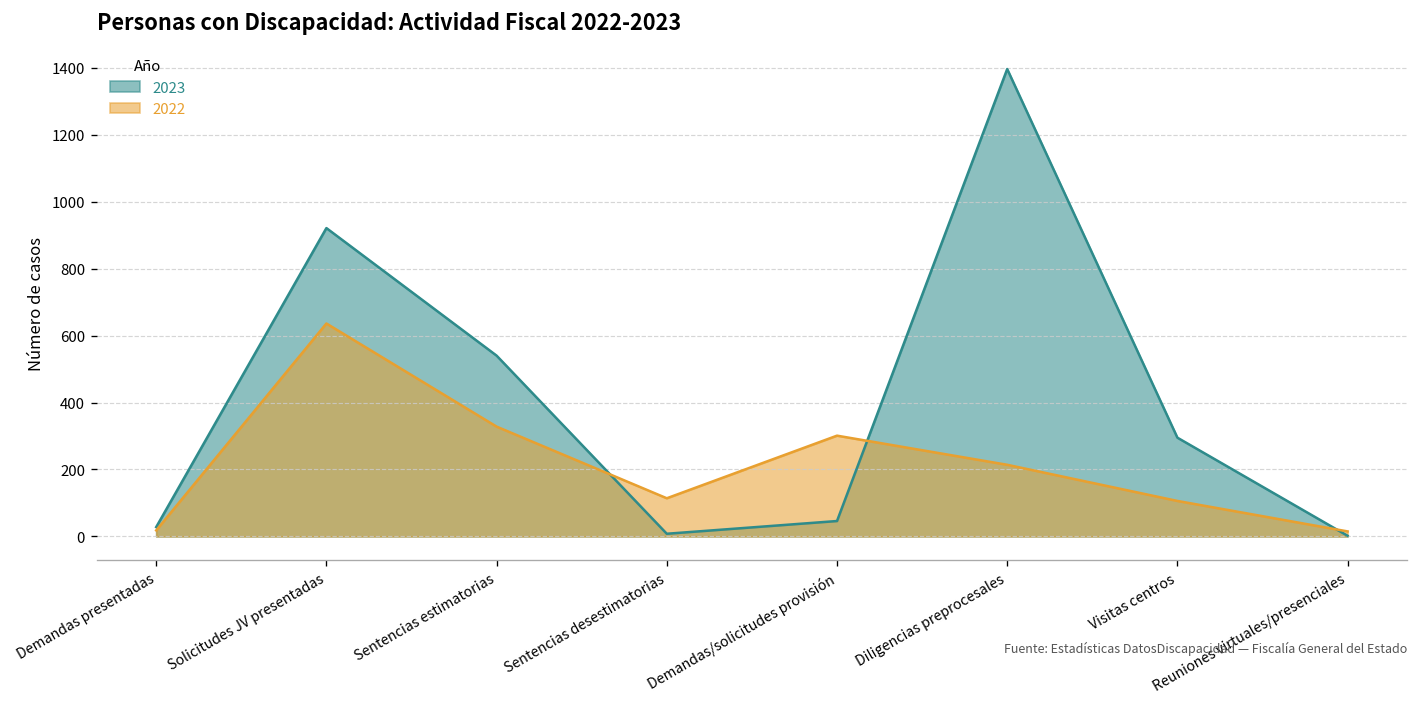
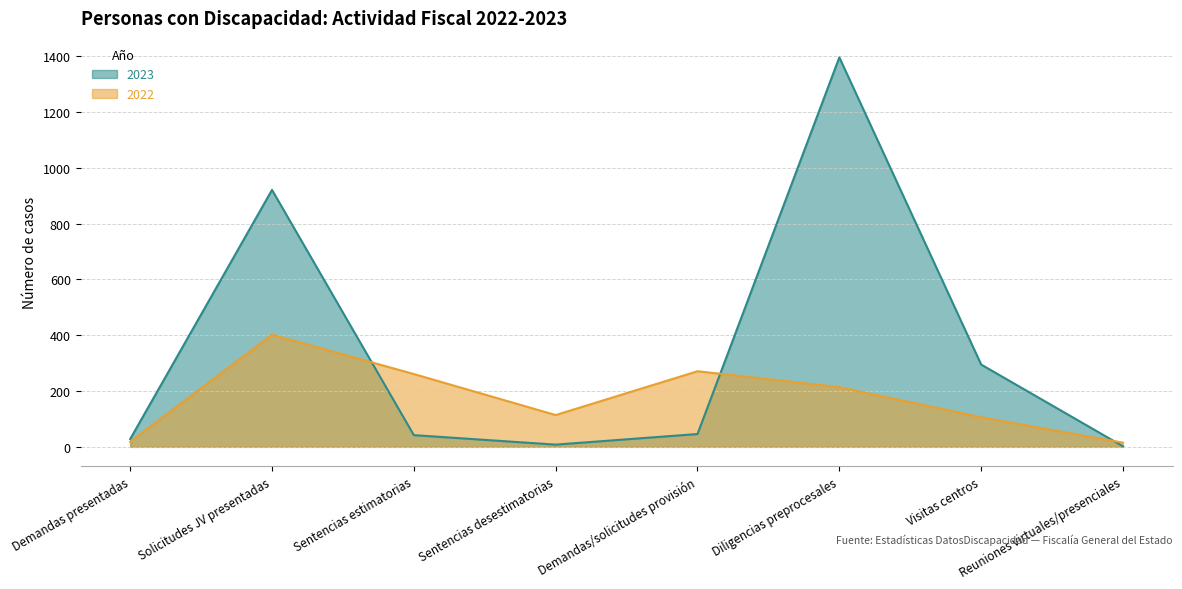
  {
    "2023": {
      "Demandas presentadas": 30,
      "Solicitudes JV presentadas": 920,
-     "Sentencias estimatorias": 540,
+     "Sentencias estimatorias": 40,
      "Sentencias desestimatorias": 10,
      "Demandas/solicitudes provisión": 50,
      "Diligencias preprocesales": 1400,
      "Visitas centros": 300,
      "Reuniones virtuales/presenciales": 0
    },
    "2022": {
      "Demandas presentadas": 20,
-     "Solicitudes JV presentadas": 640,
-     "Sentencias estimatorias": 330,
+     "Solicitudes JV presentadas": 400,
+     "Sentencias estimatorias": 260,
      "Sentencias desestimatorias": 110,
-     "Demandas/solicitudes provisión": 300,
+     "Demandas/solicitudes provisión": 270,
      "Diligencias preprocesales": 210,
      "Visitas centros": 110,
      "Reuniones virtuales/presenciales": 20
    }
  }
